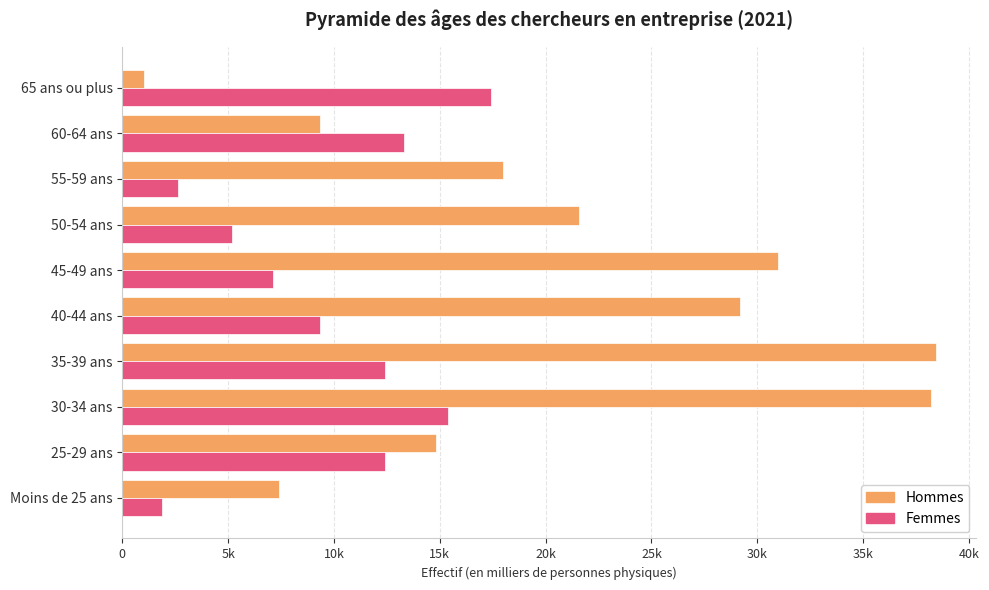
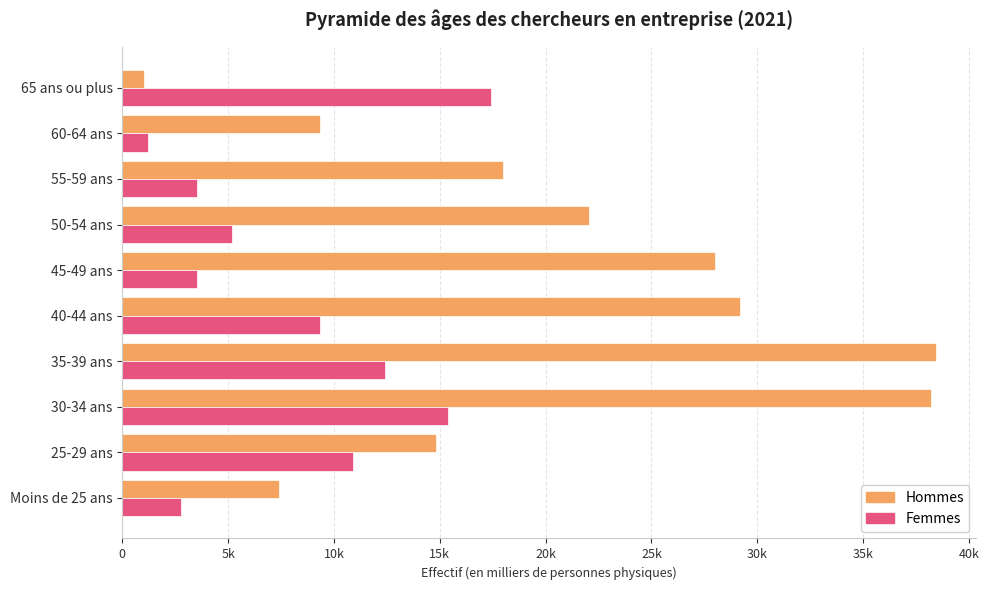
  {
    "Hommes": {
      "65 ans ou plus": 1000,
      "60-64 ans": 9300,
      "55-59 ans": 18000,
-     "50-54 ans": 21600,
-     "45-49 ans": 31000,
+     "50-54 ans": 22100,
+     "45-49 ans": 28000,
      "40-44 ans": 29200,
      "35-39 ans": 38400,
      "30-34 ans": 38200,
      "25-29 ans": 14800,
      "Moins de 25 ans": 7400
    },
    "Femmes": {
      "65 ans ou plus": 17400,
-     "60-64 ans": 13300,
-     "55-59 ans": 2600,
+     "60-64 ans": 1200,
+     "55-59 ans": 3500,
      "50-54 ans": 5200,
-     "45-49 ans": 7100,
+     "45-49 ans": 3500,
      "40-44 ans": 9400,
      "35-39 ans": 12400,
      "30-34 ans": 15400,
-     "25-29 ans": 12400,
-     "Moins de 25 ans": 1900
+     "25-29 ans": 10900,
+     "Moins de 25 ans": 2800
    }
  }
